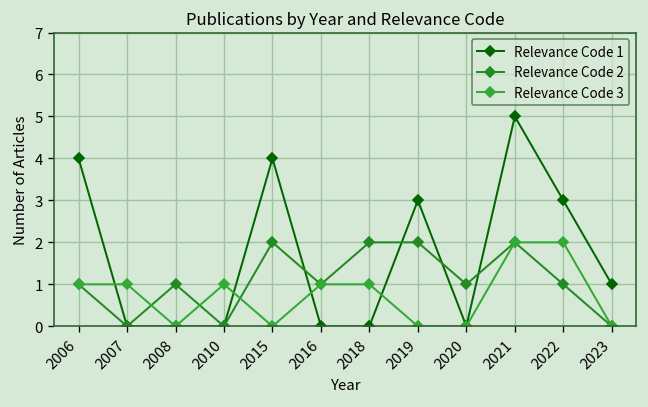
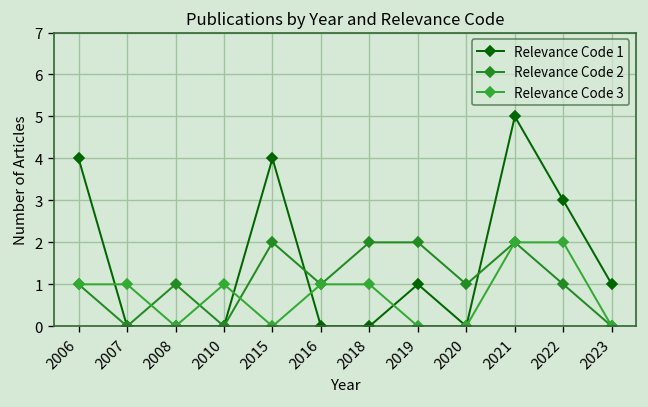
  {
    "Relevance Code 1": {
      "2006": 4,
      "2015": 4,
      "2016": 0,
      "2018": 0,
-     "2019": 3,
+     "2019": 1,
      "2021": 5,
      "2022": 3,
      "2023": 1
    }
  }
